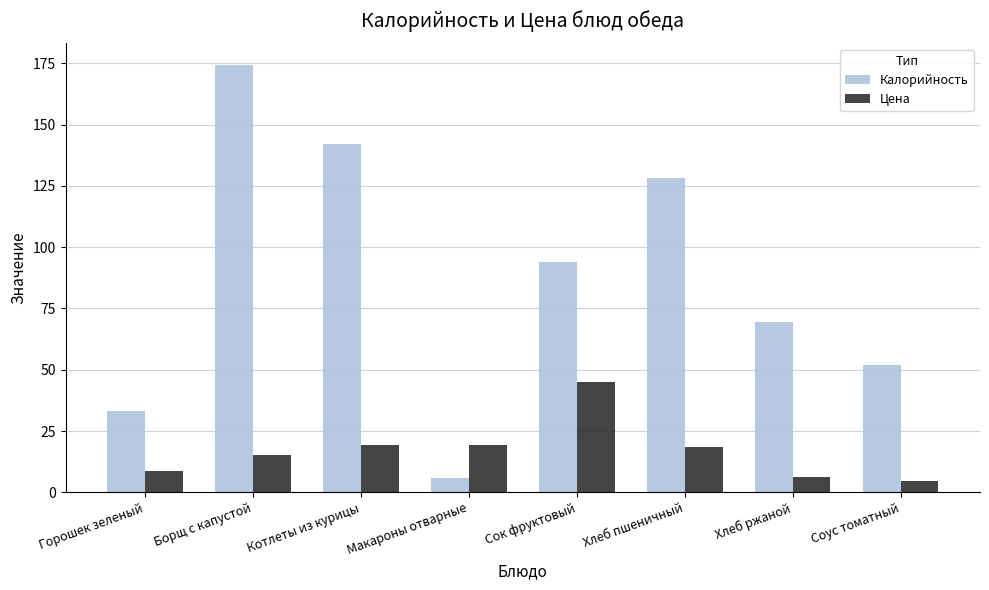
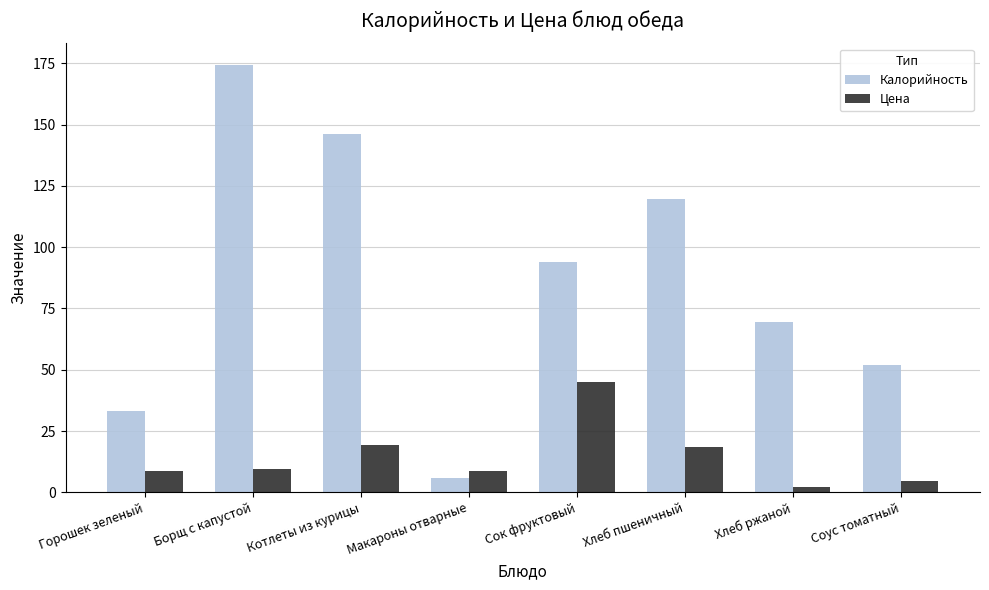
  {
    "Калорийность": {
      "Горошек зеленый": 33,
      "Борщ с капустой": 174,
-     "Котлеты из курицы": 142,
+     "Котлеты из курицы": 146,
      "Макароны отварные": 6,
      "Сок фруктовый": 94,
-     "Хлеб пшеничный": 128,
+     "Хлеб пшеничный": 120,
      "Хлеб ржаной": 70,
      "Соус томатный": 52
    },
    "Цена": {
      "Горошек зеленый": 9,
-     "Борщ с капустой": 15,
+     "Борщ с капустой": 10,
      "Котлеты из курицы": 19,
-     "Макароны отварные": 20,
+     "Макароны отварные": 9,
      "Сок фруктовый": 45,
      "Хлеб пшеничный": 19,
-     "Хлеб ржаной": 6,
+     "Хлеб ржаной": 2,
      "Соус томатный": 4
    }
  }
